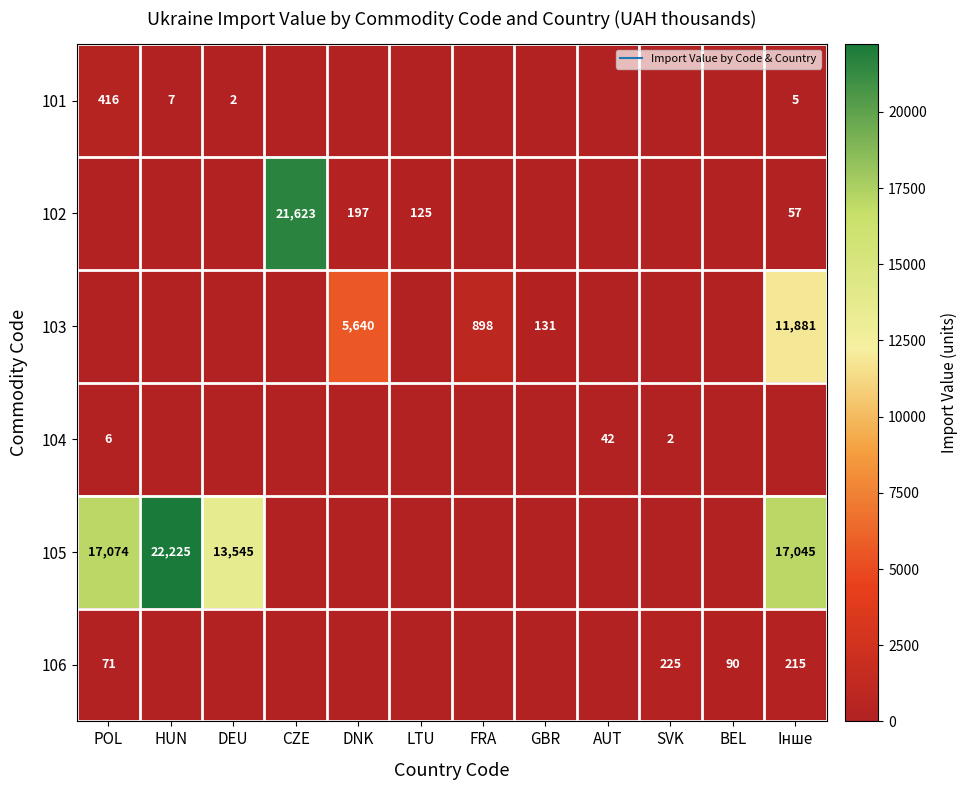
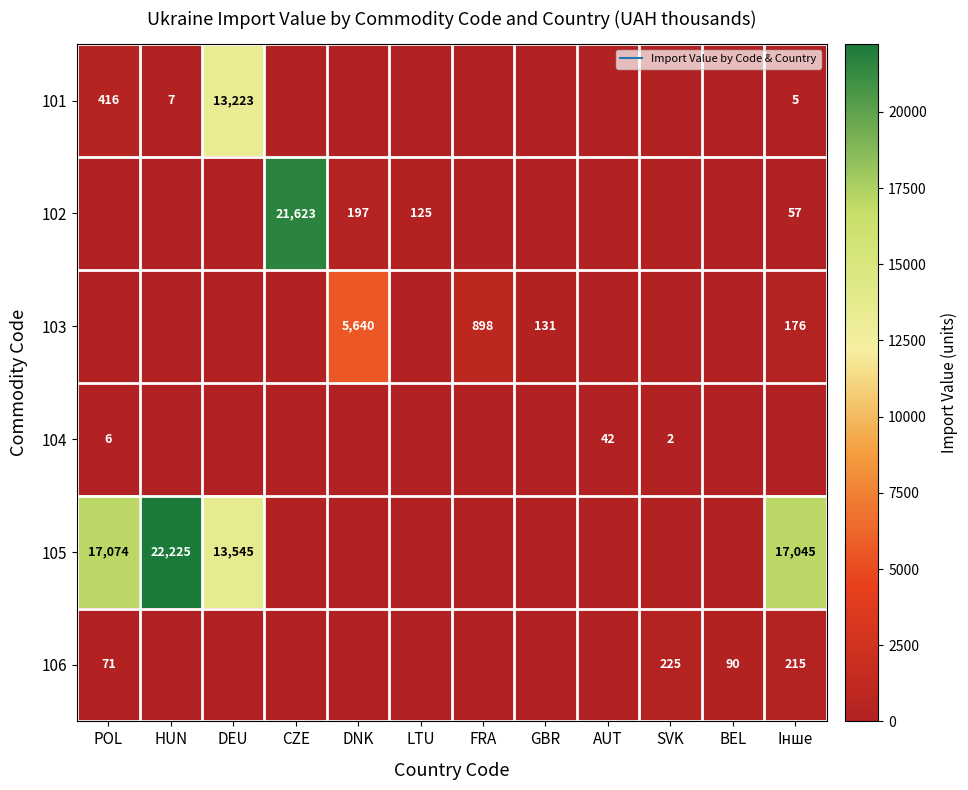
  {
    "101": {
      "POL": "416",
      "HUN": "7",
-     "DEU": "2",
+     "DEU": "13,223",
      "Інше": "5"
    },
    "102": {
      "CZE": "21,623",
      "DNK": "197",
      "LTU": "125",
      "Інше": "57"
    },
    "103": {
      "DNK": "5,640",
      "FRA": "898",
      "GBR": "131",
-     "Інше": "11,881"
+     "Інше": "176"
    },
    "104": {
      "POL": "6",
      "AUT": "42",
      "SVK": "2"
    },
    "105": {
      "POL": "17,074",
      "HUN": "22,225",
      "DEU": "13,545",
      "Інше": "17,045"
    },
    "106": {
      "POL": "71",
      "SVK": "225",
      "BEL": "90",
      "Інше": "215"
    }
  }
